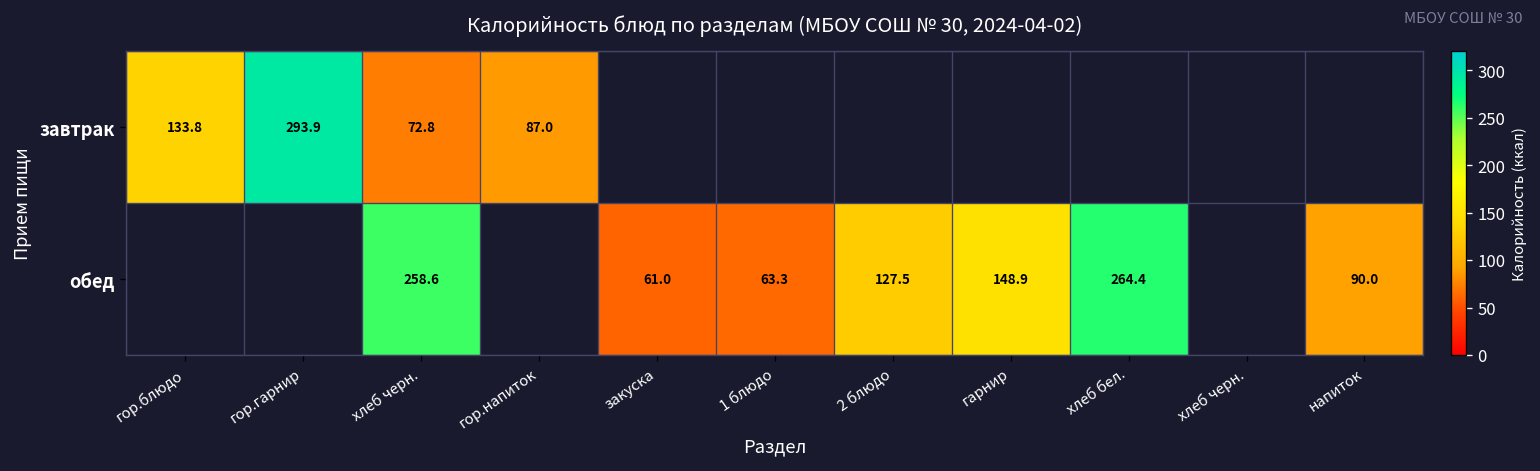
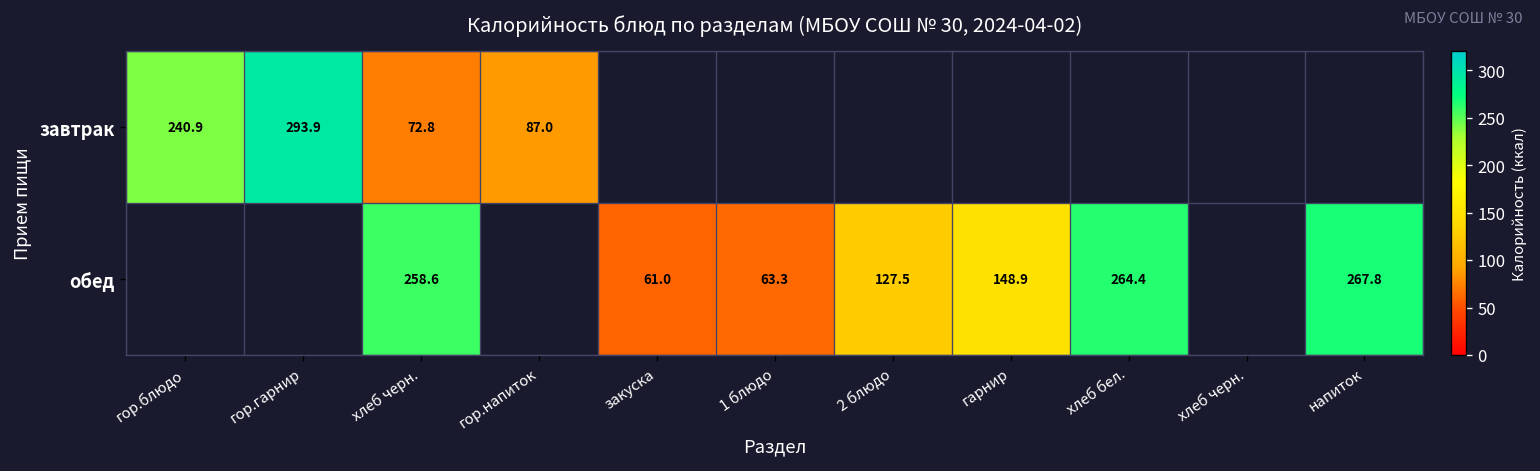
  {
    "завтрак": {
-     "гор.блюдо": 133.8,
+     "гор.блюдо": 240.9,
      "гор.гарнир": 293.9,
      "хлеб черн.": 72.8,
      "гор.напиток": 87.0
    },
    "обед": {
      "хлеб черн.": 258.6,
      "закуска": 61.0,
      "1 блюдо": 63.3,
      "2 блюдо": 127.5,
      "гарнир": 148.9,
      "хлеб бел.": 264.4,
-     "напиток": 90.0
+     "напиток": 267.8
    }
  }
